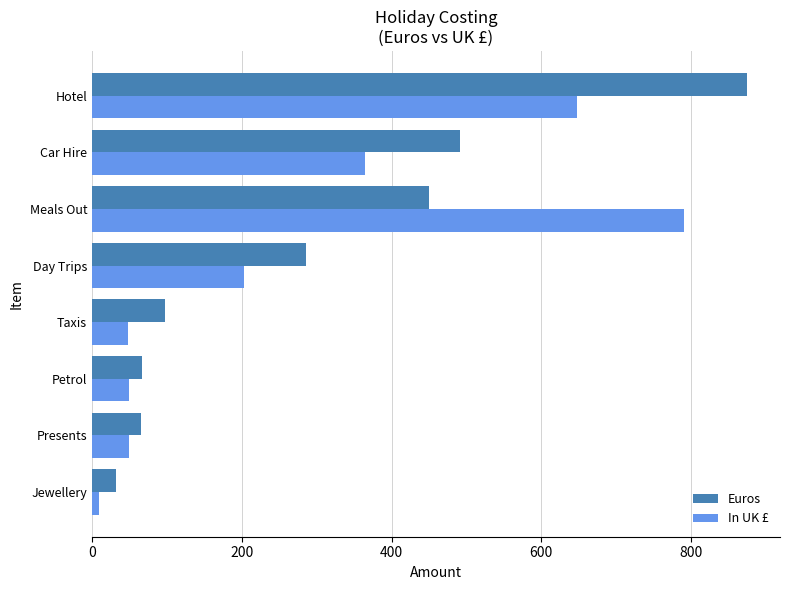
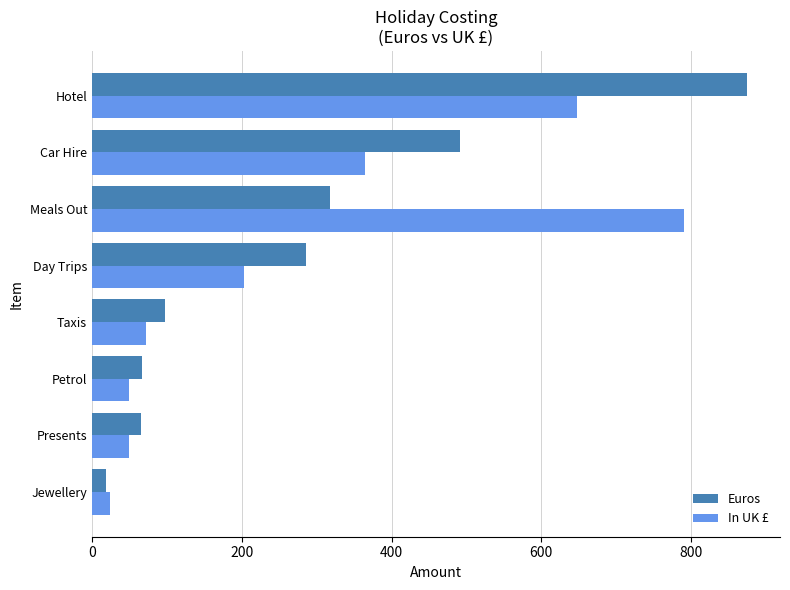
  {
    "Euros": {
      "Hotel": 880,
      "Car Hire": 490,
-     "Meals Out": 450,
+     "Meals Out": 320,
      "Day Trips": 290,
      "Taxis": 100,
      "Petrol": 70,
      "Presents": 70,
-     "Jewellery": 30
+     "Jewellery": 20
    },
    "In UK £": {
      "Hotel": 650,
      "Car Hire": 360,
      "Meals Out": 790,
      "Day Trips": 200,
-     "Taxis": 50,
+     "Taxis": 70,
      "Petrol": 50,
      "Presents": 50,
-     "Jewellery": 10
+     "Jewellery": 20
    }
  }
